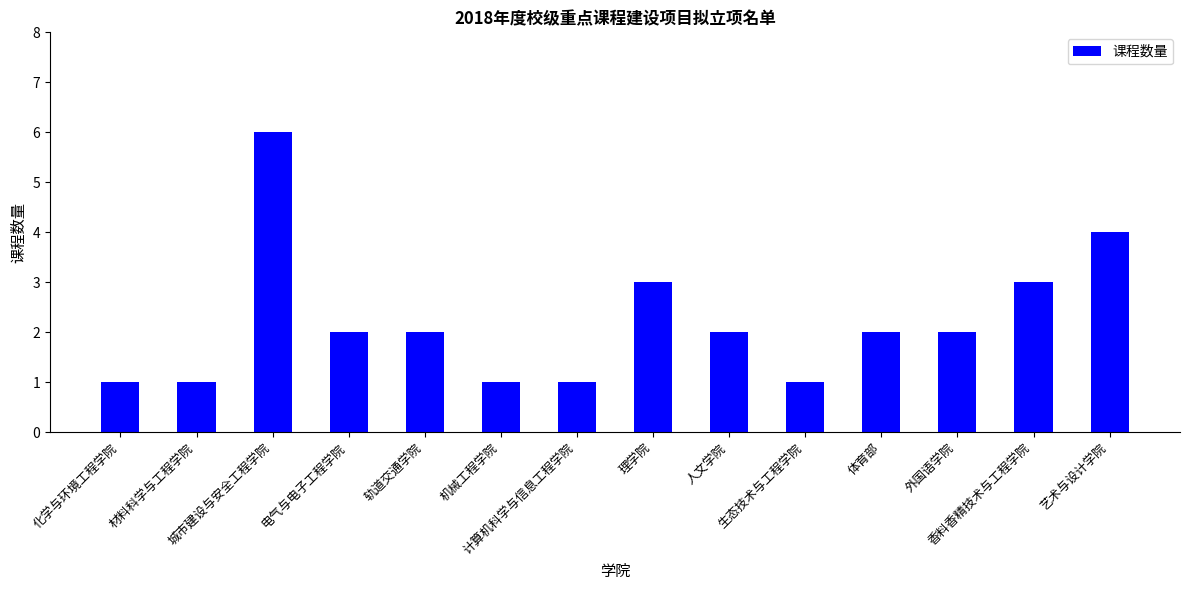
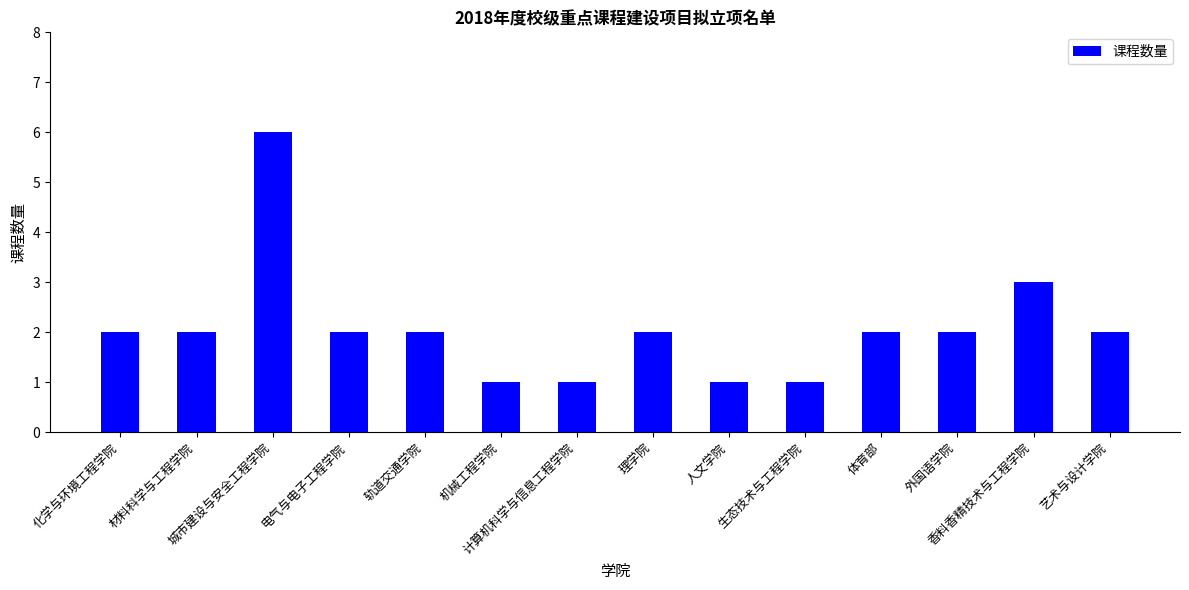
  {
-   "化学与环境工程学院": 1,
-   "材料科学与工程学院": 1,
+   "化学与环境工程学院": 2,
+   "材料科学与工程学院": 2,
    "城市建设与安全工程学院": 6,
    "电气与电子工程学院": 2,
    "轨道交通学院": 2,
    "机械工程学院": 1,
    "计算机科学与信息工程学院": 1,
-   "理学院": 3,
-   "人文学院": 2,
+   "理学院": 2,
+   "人文学院": 1,
    "生态技术与工程学院": 1,
    "体育部": 2,
    "外国语学院": 2,
    "香料香精技术与工程学院": 3,
-   "艺术与设计学院": 4
+   "艺术与设计学院": 2
  }
